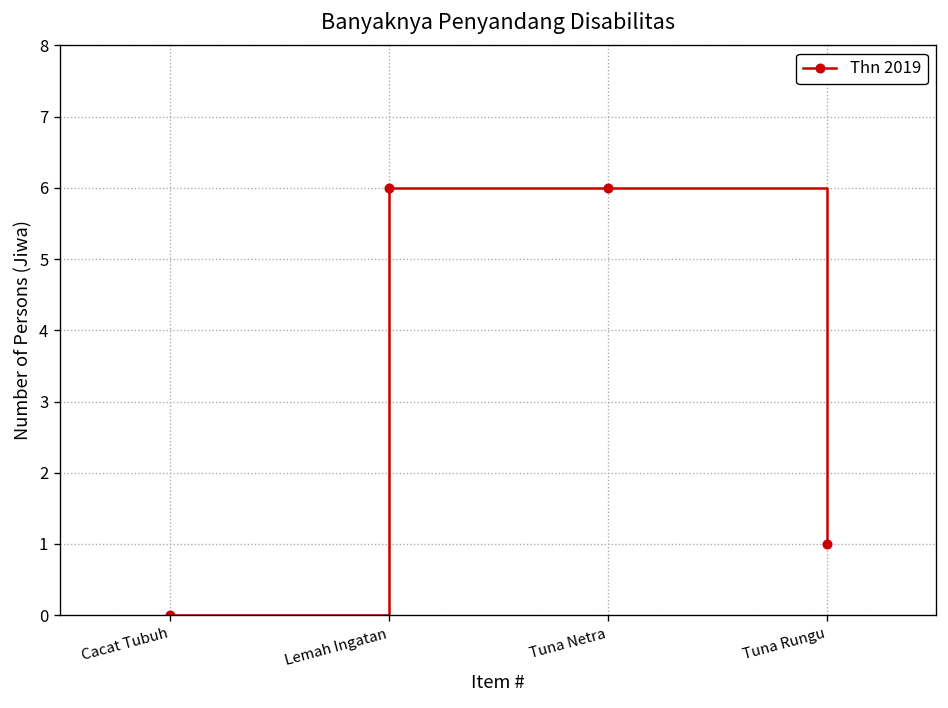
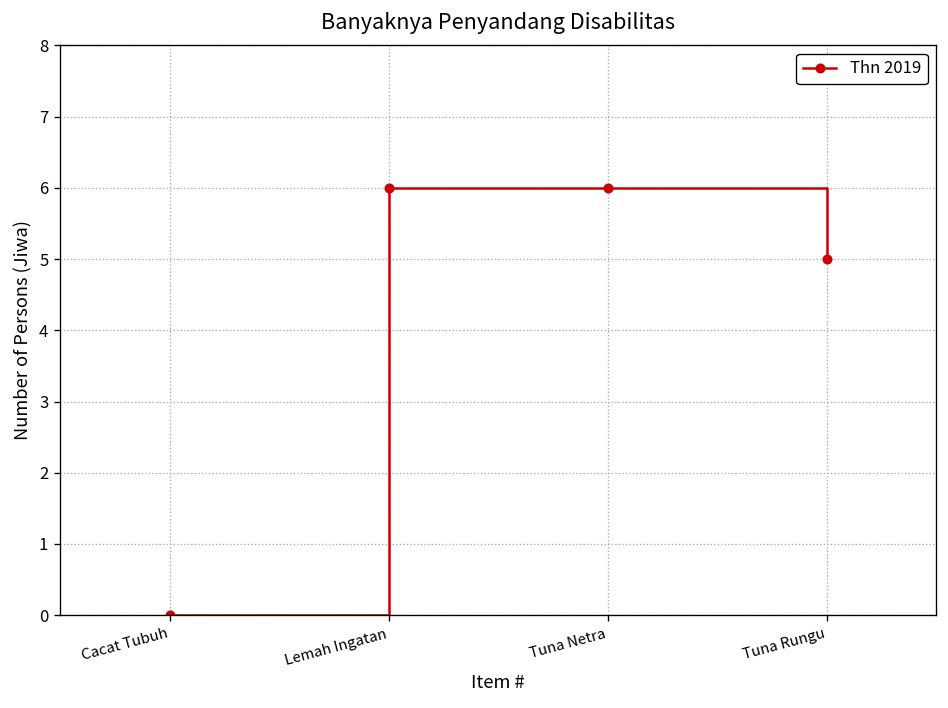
  {
    "Cacat Tubuh": 0,
    "Lemah Ingatan": 6,
    "Tuna Netra": 6,
-   "Tuna Rungu": 1
+   "Tuna Rungu": 5
  }
